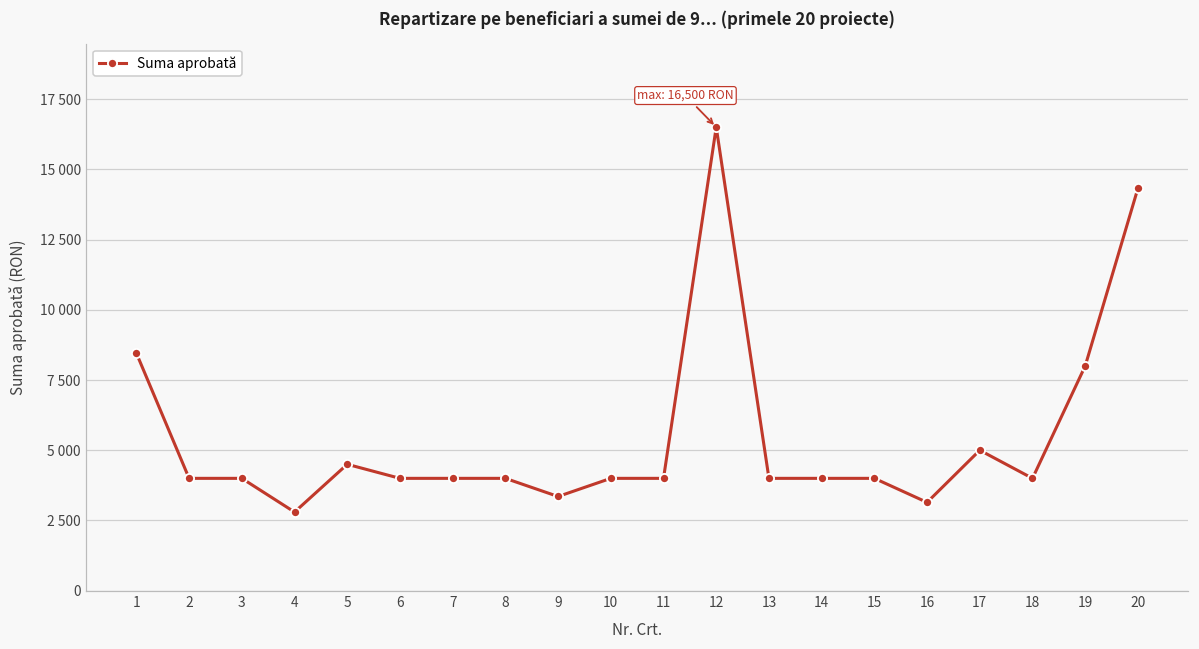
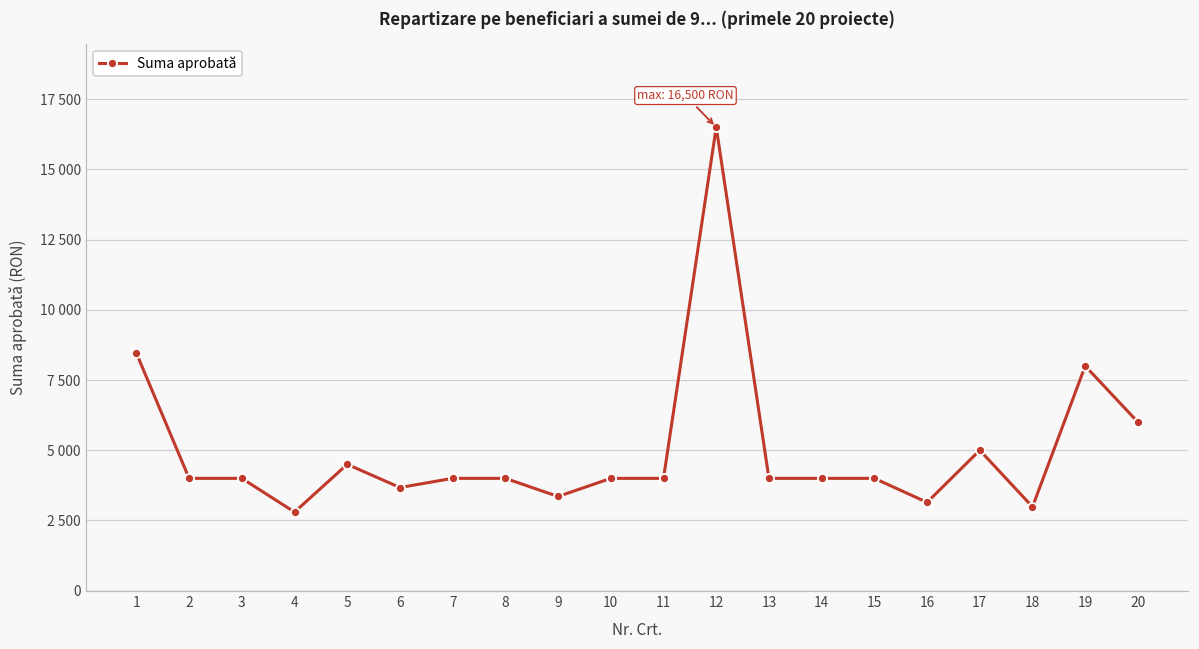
  {
    "1": 8500,
    "2": 4000,
    "3": 4000,
    "4": 2800,
    "5": 4500,
-   "6": 4000,
+   "6": 3700,
    "7": 4000,
    "8": 4000,
    "9": 3400,
    "10": 4000,
    "11": 4000,
    "13": 4000,
    "14": 4000,
    "15": 4000,
    "16": 3100,
    "17": 5000,
-   "18": 4000,
+   "18": 3000,
    "19": 8000,
-   "20": 14300
+   "20": 6000
  }
